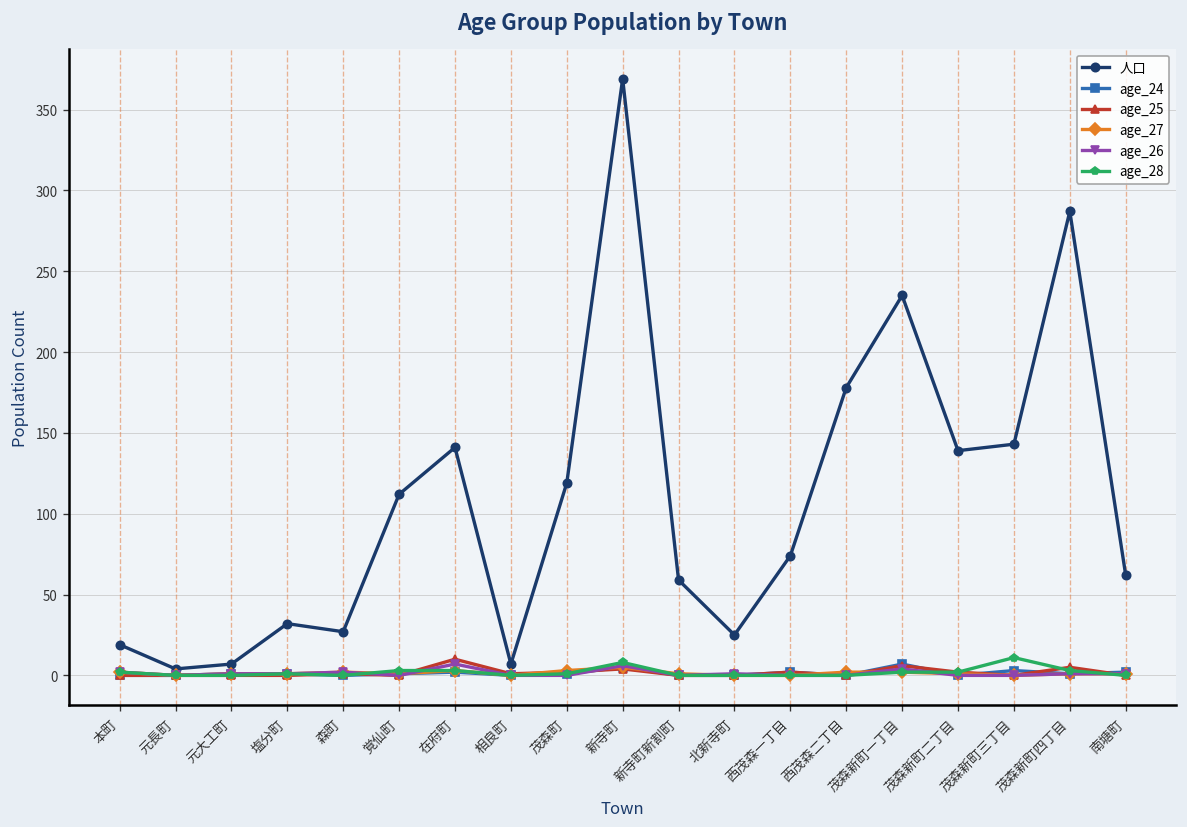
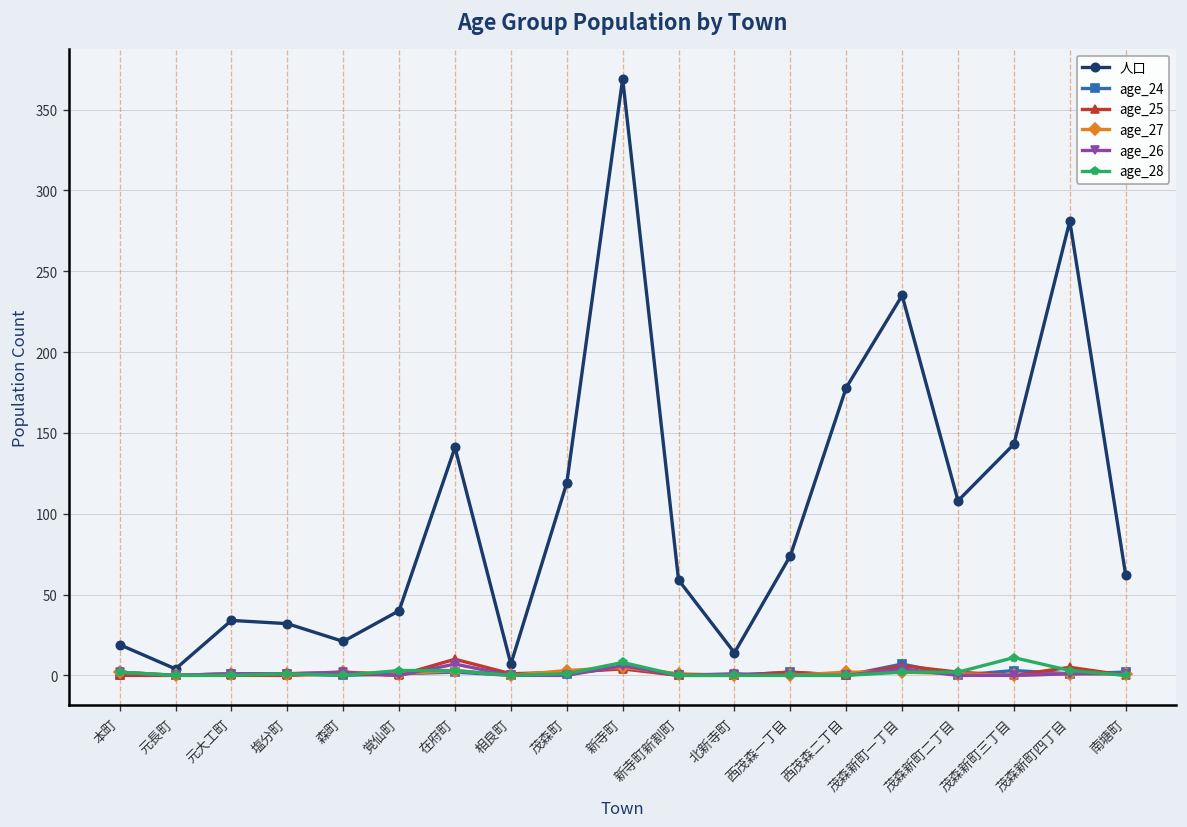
  {
    "人口": {
      "本町": 19,
      "元長町": 4,
-     "元大工町": 7,
+     "元大工町": 34,
      "塩分町": 32,
-     "森町": 27,
-     "覚仙町": 112,
+     "森町": 21,
+     "覚仙町": 40,
      "在府町": 141,
      "相良町": 7,
      "茂森町": 119,
      "新寺町": 369,
      "新寺町新割町": 59,
-     "北新寺町": 25,
+     "北新寺町": 14,
      "西茂森一丁目": 74,
      "西茂森二丁目": 178,
      "茂森新町一丁目": 235,
-     "茂森新町二丁目": 139,
+     "茂森新町二丁目": 108,
      "茂森新町三丁目": 143,
-     "茂森新町四丁目": 287,
+     "茂森新町四丁目": 281,
      "南塘町": 62
    },
    "age_24": {
      "茂森新町三丁目": 3
    },
    "age_25": {
      "在府町": 10,
      "茂森新町四丁目": 5
    },
    "age_27": {
      "西茂森二丁目": 2
    },
    "age_26": {
      "在府町": 7,
      "茂森新町一丁目": 4
    },
    "age_28": {
      "覚仙町": 3,
      "新寺町": 8,
      "茂森新町三丁目": 11,
      "茂森新町四丁目": 3
    }
  }
